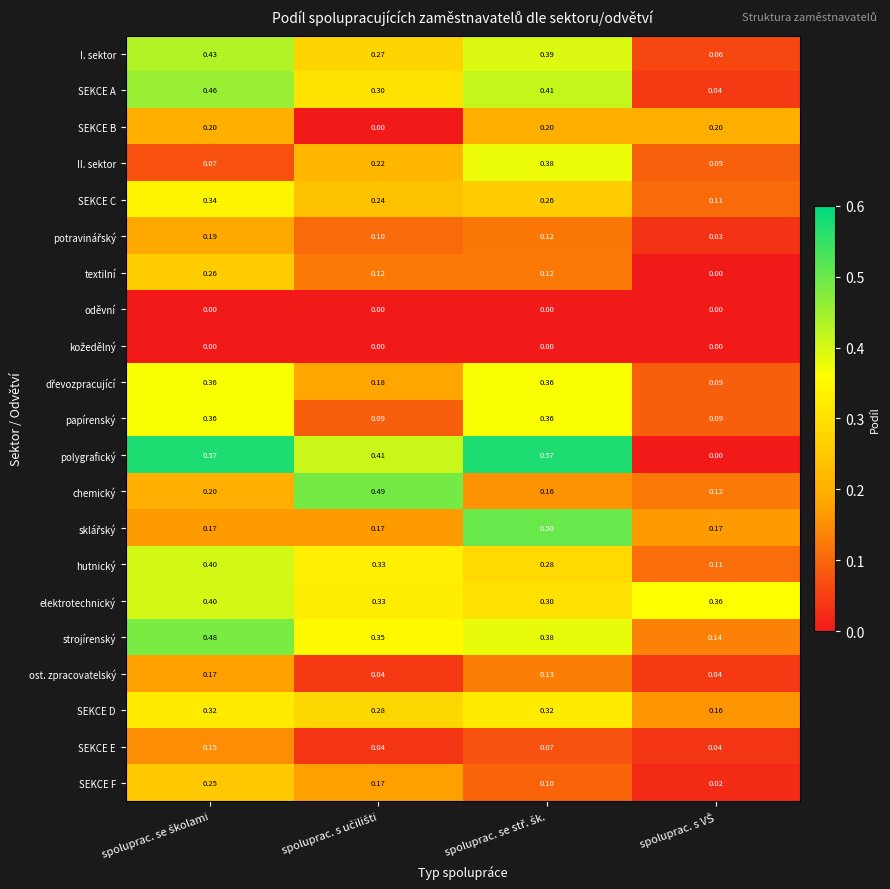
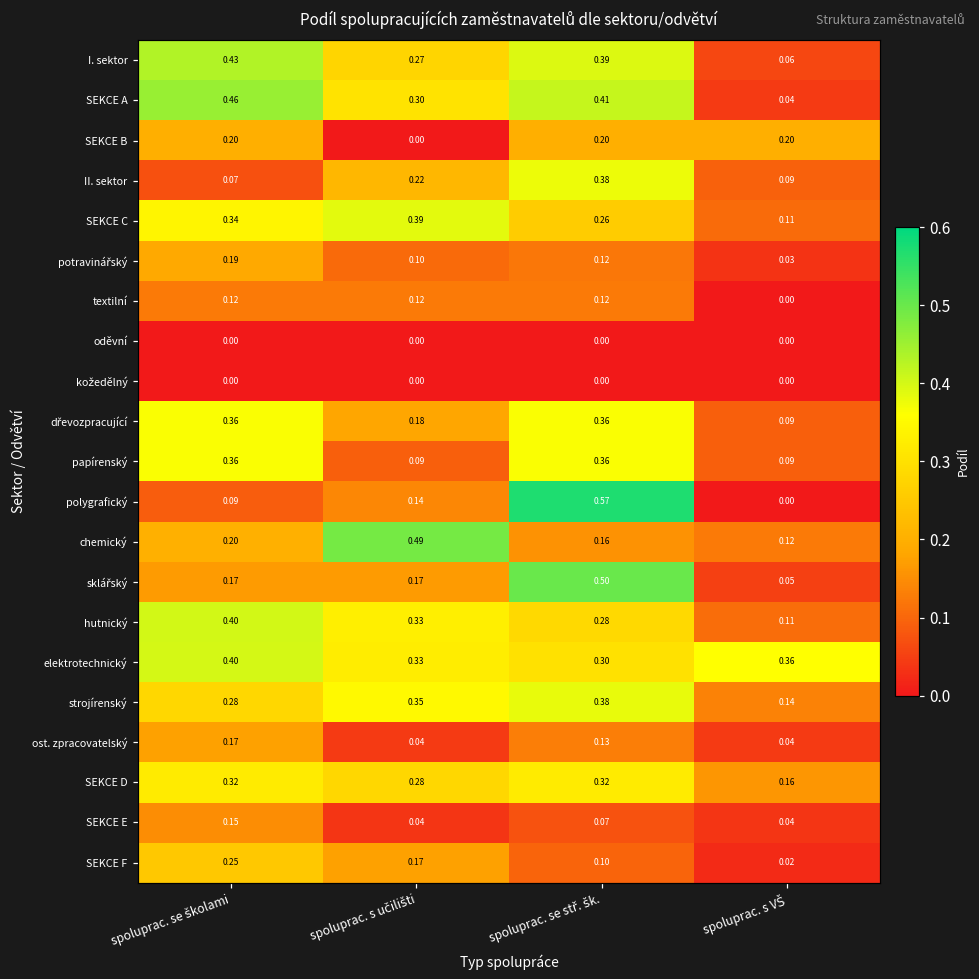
  {
    "I. sektor": {
      "spoluprac. se školami": 0.43,
      "spoluprac. s učilišti": 0.27,
      "spoluprac. se stř. šk.": 0.39,
      "spoluprac. s VŠ": 0.06
    },
    "SEKCE A": {
      "spoluprac. se školami": 0.46,
      "spoluprac. s učilišti": 0.30,
      "spoluprac. se stř. šk.": 0.41,
      "spoluprac. s VŠ": 0.04
    },
    "SEKCE B": {
      "spoluprac. se školami": 0.20,
      "spoluprac. s učilišti": 0.00,
      "spoluprac. se stř. šk.": 0.20,
      "spoluprac. s VŠ": 0.20
    },
    "II. sektor": {
      "spoluprac. se školami": 0.07,
      "spoluprac. s učilišti": 0.22,
      "spoluprac. se stř. šk.": 0.38,
      "spoluprac. s VŠ": 0.09
    },
    "SEKCE C": {
      "spoluprac. se školami": 0.34,
-     "spoluprac. s učilišti": 0.24,
+     "spoluprac. s učilišti": 0.39,
      "spoluprac. se stř. šk.": 0.26,
      "spoluprac. s VŠ": 0.11
    },
    "potravinářský": {
      "spoluprac. se školami": 0.19,
      "spoluprac. s učilišti": 0.10,
      "spoluprac. se stř. šk.": 0.12,
      "spoluprac. s VŠ": 0.03
    },
    "textilní": {
-     "spoluprac. se školami": 0.26,
+     "spoluprac. se školami": 0.12,
      "spoluprac. s učilišti": 0.12,
      "spoluprac. se stř. šk.": 0.12,
      "spoluprac. s VŠ": 0.00
    },
    "oděvní": {
      "spoluprac. se školami": 0.00,
      "spoluprac. s učilišti": 0.00,
      "spoluprac. se stř. šk.": 0.00,
      "spoluprac. s VŠ": 0.00
    },
    "kožedělný": {
      "spoluprac. se školami": 0.00,
      "spoluprac. s učilišti": 0.00,
      "spoluprac. se stř. šk.": 0.00,
      "spoluprac. s VŠ": 0.00
    },
    "dřevozpracující": {
      "spoluprac. se školami": 0.36,
      "spoluprac. s učilišti": 0.18,
      "spoluprac. se stř. šk.": 0.36,
      "spoluprac. s VŠ": 0.09
    },
    "papírenský": {
      "spoluprac. se školami": 0.36,
      "spoluprac. s učilišti": 0.09,
      "spoluprac. se stř. šk.": 0.36,
      "spoluprac. s VŠ": 0.09
    },
    "polygrafický": {
-     "spoluprac. se školami": 0.57,
-     "spoluprac. s učilišti": 0.41,
+     "spoluprac. se školami": 0.09,
+     "spoluprac. s učilišti": 0.14,
      "spoluprac. se stř. šk.": 0.57,
      "spoluprac. s VŠ": 0.00
    },
    "chemický": {
      "spoluprac. se školami": 0.20,
      "spoluprac. s učilišti": 0.49,
      "spoluprac. se stř. šk.": 0.16,
      "spoluprac. s VŠ": 0.12
    },
    "sklářský": {
      "spoluprac. se školami": 0.17,
      "spoluprac. s učilišti": 0.17,
      "spoluprac. se stř. šk.": 0.50,
-     "spoluprac. s VŠ": 0.17
+     "spoluprac. s VŠ": 0.05
    },
    "hutnický": {
      "spoluprac. se školami": 0.40,
      "spoluprac. s učilišti": 0.33,
      "spoluprac. se stř. šk.": 0.28,
      "spoluprac. s VŠ": 0.11
    },
    "elektrotechnický": {
      "spoluprac. se školami": 0.40,
      "spoluprac. s učilišti": 0.33,
      "spoluprac. se stř. šk.": 0.30,
      "spoluprac. s VŠ": 0.36
    },
    "strojírenský": {
-     "spoluprac. se školami": 0.48,
+     "spoluprac. se školami": 0.28,
      "spoluprac. s učilišti": 0.35,
      "spoluprac. se stř. šk.": 0.38,
      "spoluprac. s VŠ": 0.14
    },
    "ost. zpracovatelský": {
      "spoluprac. se školami": 0.17,
      "spoluprac. s učilišti": 0.04,
      "spoluprac. se stř. šk.": 0.13,
      "spoluprac. s VŠ": 0.04
    },
    "SEKCE D": {
      "spoluprac. se školami": 0.32,
      "spoluprac. s učilišti": 0.28,
      "spoluprac. se stř. šk.": 0.32,
      "spoluprac. s VŠ": 0.16
    },
    "SEKCE E": {
      "spoluprac. se školami": 0.15,
      "spoluprac. s učilišti": 0.04,
      "spoluprac. se stř. šk.": 0.07,
      "spoluprac. s VŠ": 0.04
    },
    "SEKCE F": {
      "spoluprac. se školami": 0.25,
      "spoluprac. s učilišti": 0.17,
      "spoluprac. se stř. šk.": 0.10,
      "spoluprac. s VŠ": 0.02
    }
  }
